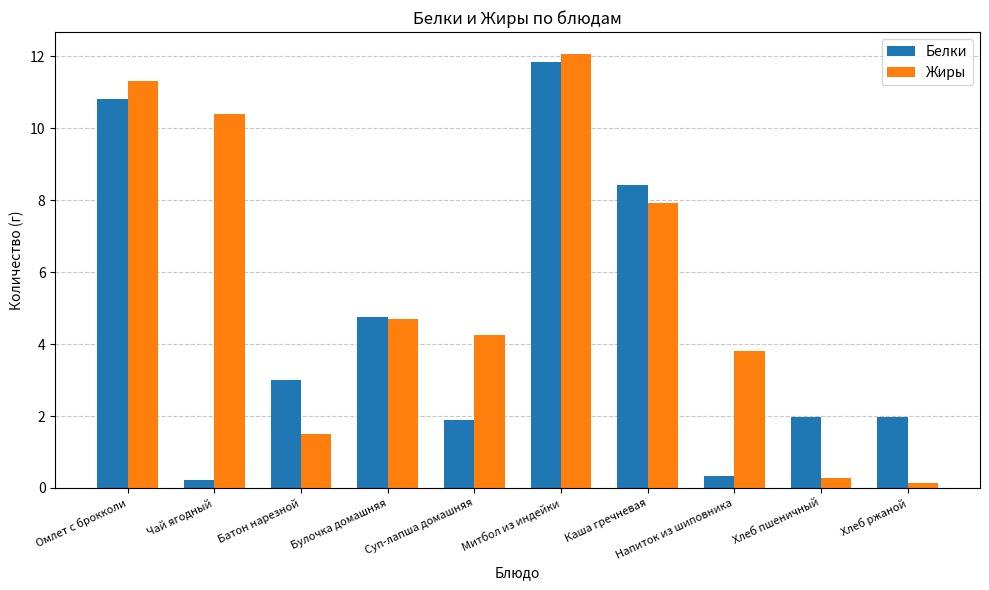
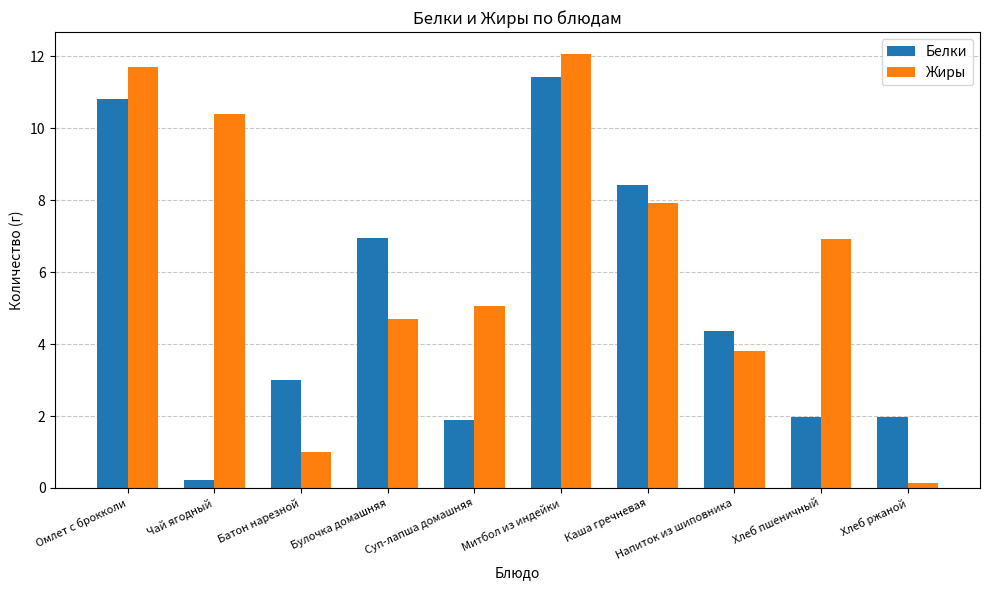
  {
    "Белки": {
      "Омлет с брокколи": 10.8,
      "Чай ягодный": 0.2,
      "Батон нарезной": 3.0,
-     "Булочка домашняя": 4.7,
+     "Булочка домашняя": 6.9,
      "Суп-лапша домашняя": 1.9,
-     "Митбол из индейки": 11.9,
+     "Митбол из индейки": 11.4,
      "Каша гречневая": 8.4,
-     "Напиток из шиповника": 0.3,
+     "Напиток из шиповника": 4.4,
      "Хлеб пшеничный": 2.0,
      "Хлеб ржаной": 2.0
    },
    "Жиры": {
-     "Омлет с брокколи": 11.3,
+     "Омлет с брокколи": 11.7,
      "Чай ягодный": 10.4,
-     "Батон нарезной": 1.5,
+     "Батон нарезной": 1.0,
      "Булочка домашняя": 4.7,
-     "Суп-лапша домашняя": 4.3,
+     "Суп-лапша домашняя": 5.1,
      "Митбол из индейки": 12.1,
      "Каша гречневая": 7.9,
      "Напиток из шиповника": 3.8,
-     "Хлеб пшеничный": 0.3,
+     "Хлеб пшеничный": 6.9,
      "Хлеб ржаной": 0.1
    }
  }
